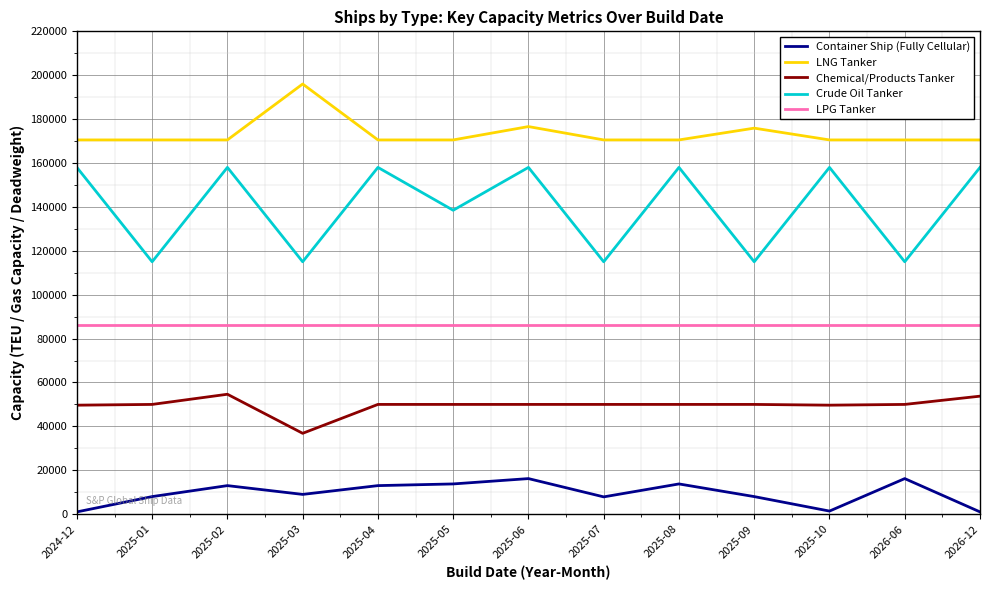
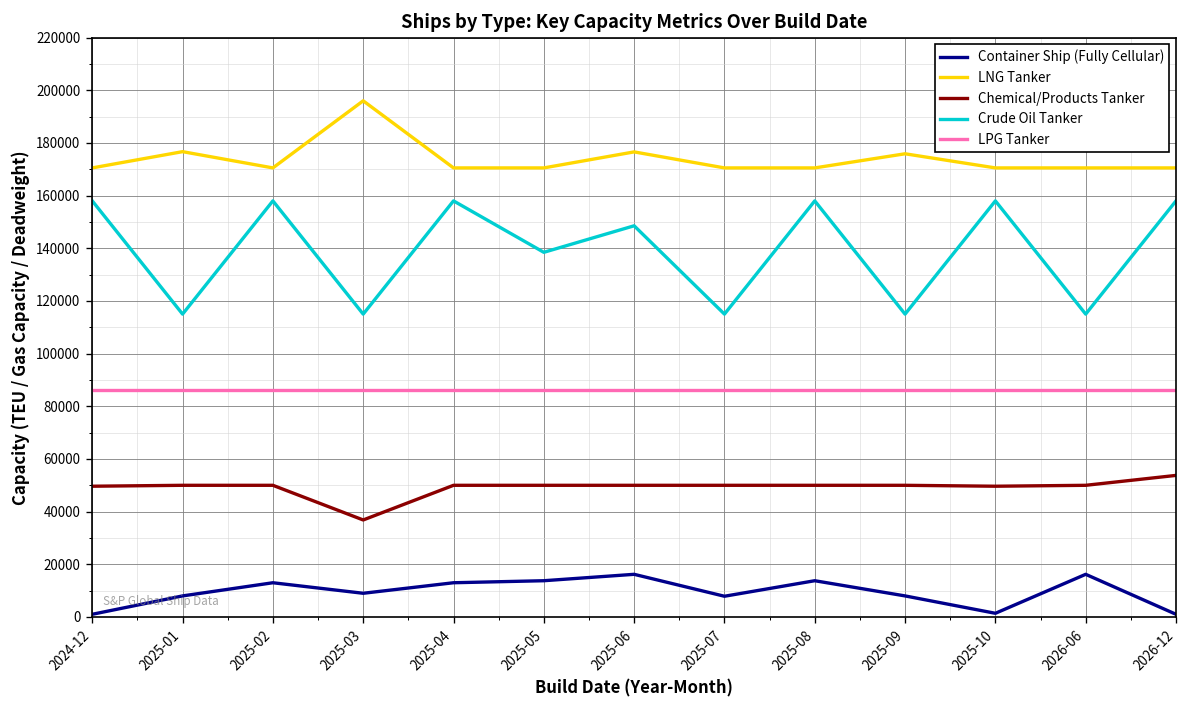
  {
    "Container Ship (Fully Cellular)": {
      "2024-12": 1000,
      "2025-01": 8000,
      "2025-02": 13000,
      "2025-03": 9000,
      "2025-04": 13000,
      "2025-05": 14000,
      "2025-06": 16000,
      "2025-07": 8000,
      "2025-08": 14000,
      "2025-09": 8000,
      "2025-10": 1000,
      "2026-06": 16000,
      "2026-12": 1000
    },
    "LNG Tanker": {
      "2024-12": 171000,
-     "2025-01": 171000,
+     "2025-01": 177000,
      "2025-02": 171000,
      "2025-03": 196000,
      "2025-04": 171000,
      "2025-05": 171000,
      "2025-06": 177000,
      "2025-07": 171000,
      "2025-08": 171000,
      "2025-09": 176000,
      "2025-10": 171000,
      "2026-06": 171000,
      "2026-12": 171000
    },
    "Chemical/Products Tanker": {
      "2024-12": 50000,
      "2025-01": 50000,
-     "2025-02": 55000,
+     "2025-02": 50000,
      "2025-03": 37000,
      "2025-04": 50000,
      "2025-05": 50000,
      "2025-06": 50000,
      "2025-07": 50000,
      "2025-08": 50000,
      "2025-09": 50000,
      "2025-10": 50000,
      "2026-06": 50000,
      "2026-12": 54000
    },
    "Crude Oil Tanker": {
      "2024-12": 158000,
      "2025-01": 115000,
      "2025-02": 158000,
      "2025-03": 115000,
      "2025-04": 158000,
      "2025-05": 138000,
-     "2025-06": 158000,
+     "2025-06": 149000,
      "2025-07": 115000,
      "2025-08": 158000,
      "2025-09": 115000,
      "2025-10": 158000,
      "2026-06": 115000,
      "2026-12": 158000
    },
    "LPG Tanker": {
      "2024-12": 86000,
      "2025-01": 86000,
      "2025-02": 86000,
      "2025-03": 86000,
      "2025-04": 86000,
      "2025-05": 86000,
      "2025-06": 86000,
      "2025-07": 86000,
      "2025-08": 86000,
      "2025-09": 86000,
      "2025-10": 86000,
      "2026-06": 86000,
      "2026-12": 86000
    }
  }
